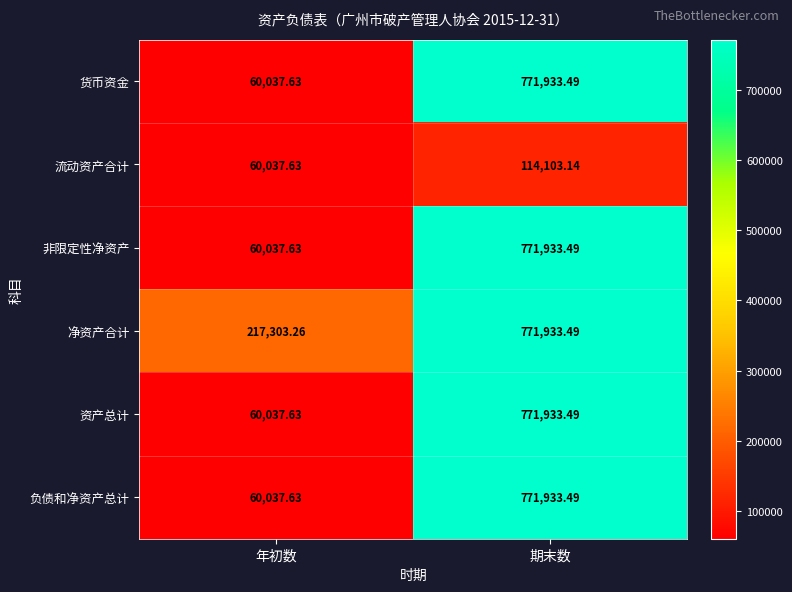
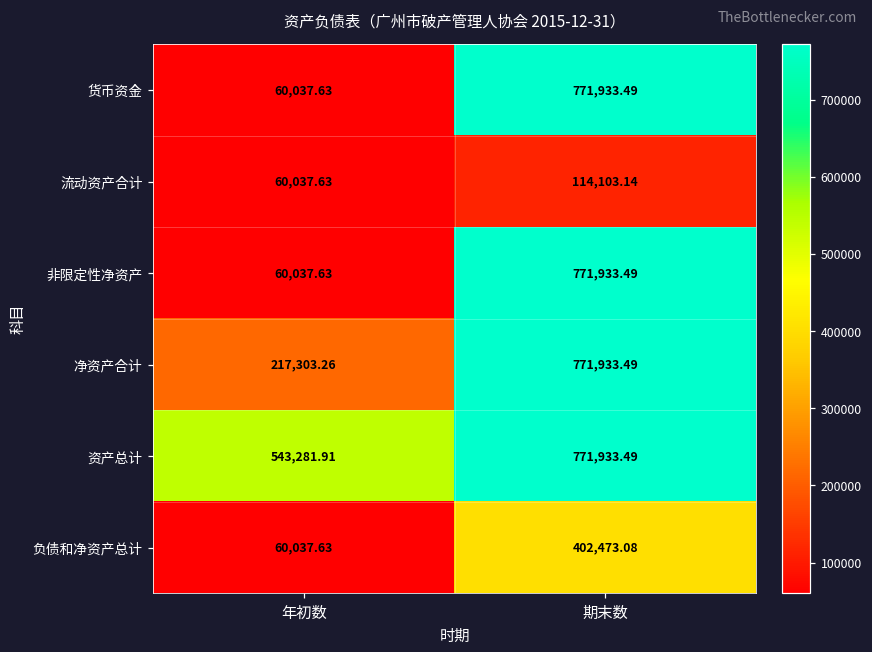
  {
    "货币资金": {
      "年初数": "60,037.63",
      "期末数": "771,933.49"
    },
    "流动资产合计": {
      "年初数": "60,037.63",
      "期末数": "114,103.14"
    },
    "非限定性净资产": {
      "年初数": "60,037.63",
      "期末数": "771,933.49"
    },
    "净资产合计": {
      "年初数": "217,303.26",
      "期末数": "771,933.49"
    },
    "资产总计": {
-     "年初数": "60,037.63",
+     "年初数": "543,281.91",
      "期末数": "771,933.49"
    },
    "负债和净资产总计": {
      "年初数": "60,037.63",
-     "期末数": "771,933.49"
+     "期末数": "402,473.08"
    }
  }
